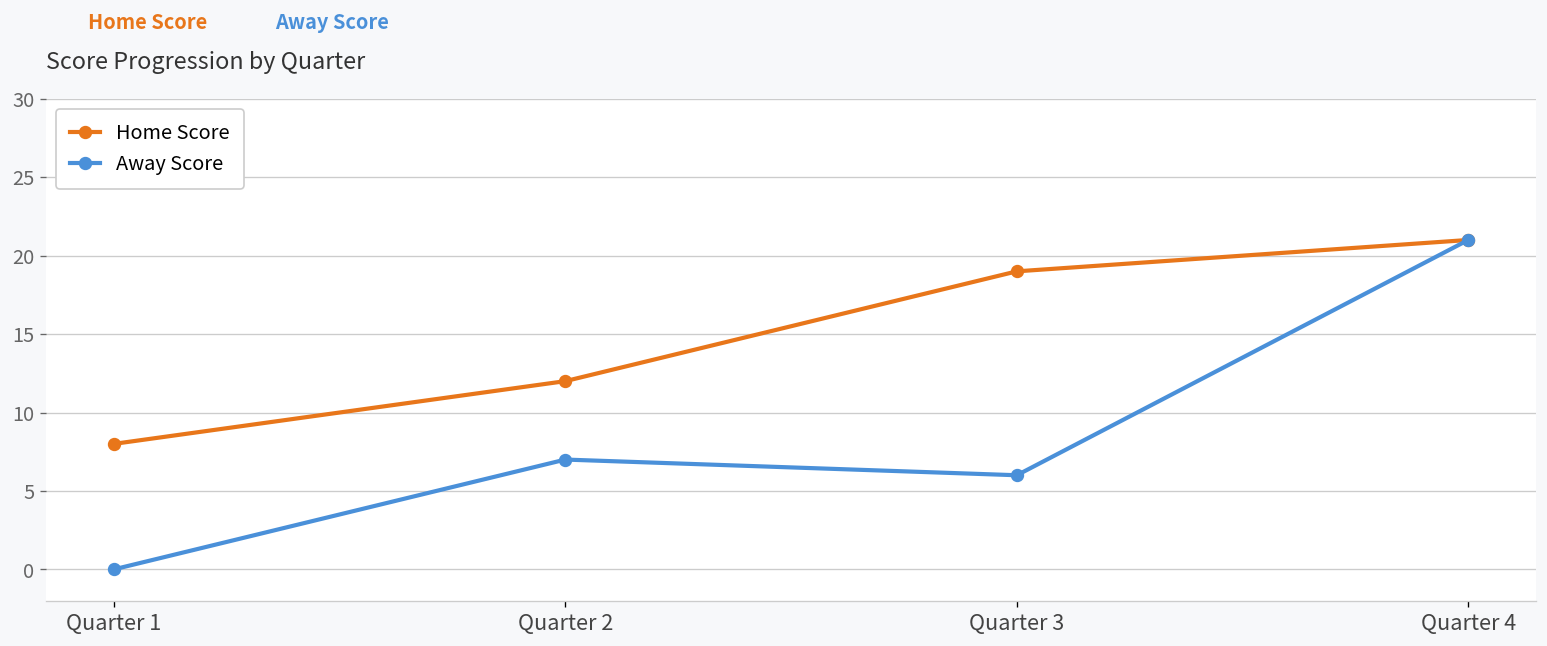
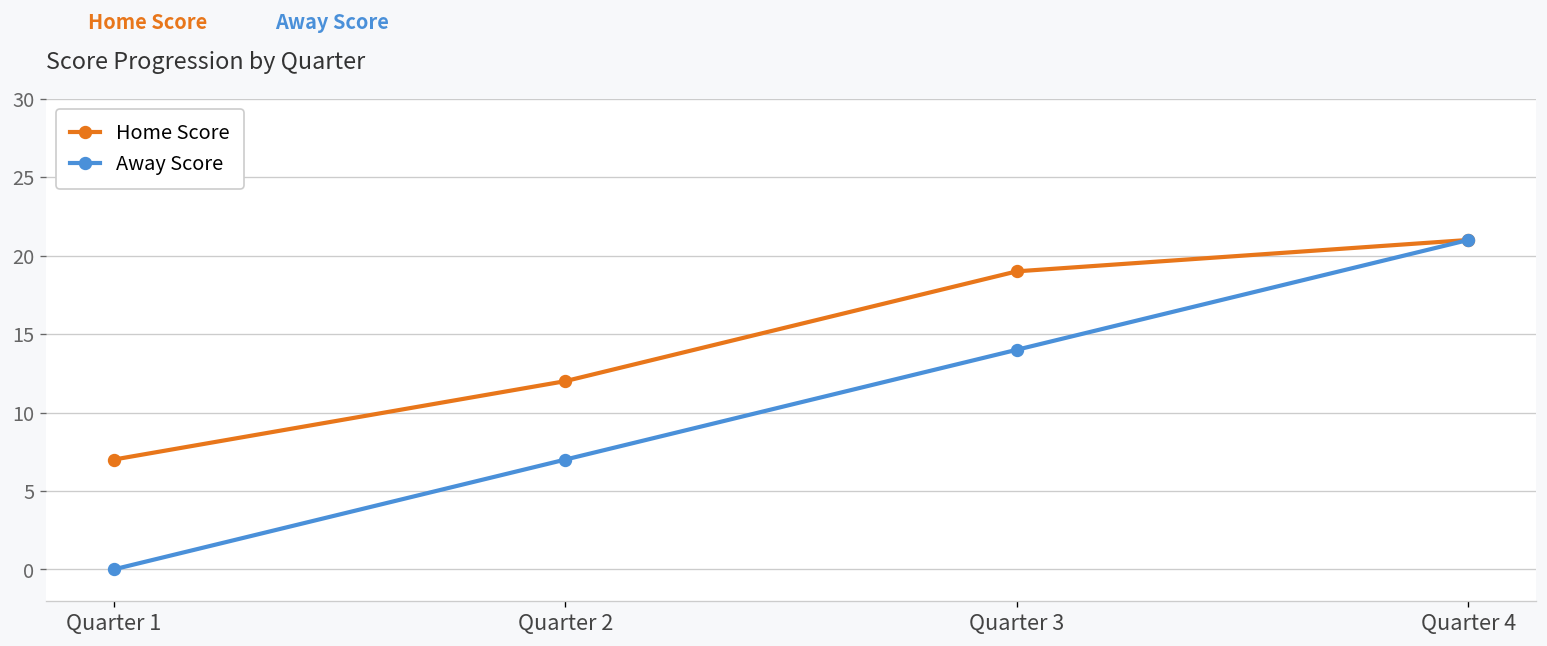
  {
    "Home Score": {
-     "Quarter 1": 8,
+     "Quarter 1": 7,
      "Quarter 2": 12,
      "Quarter 3": 19
    },
    "Away Score": {
      "Quarter 1": 0,
      "Quarter 2": 7,
-     "Quarter 3": 6
+     "Quarter 3": 14
    }
  }
